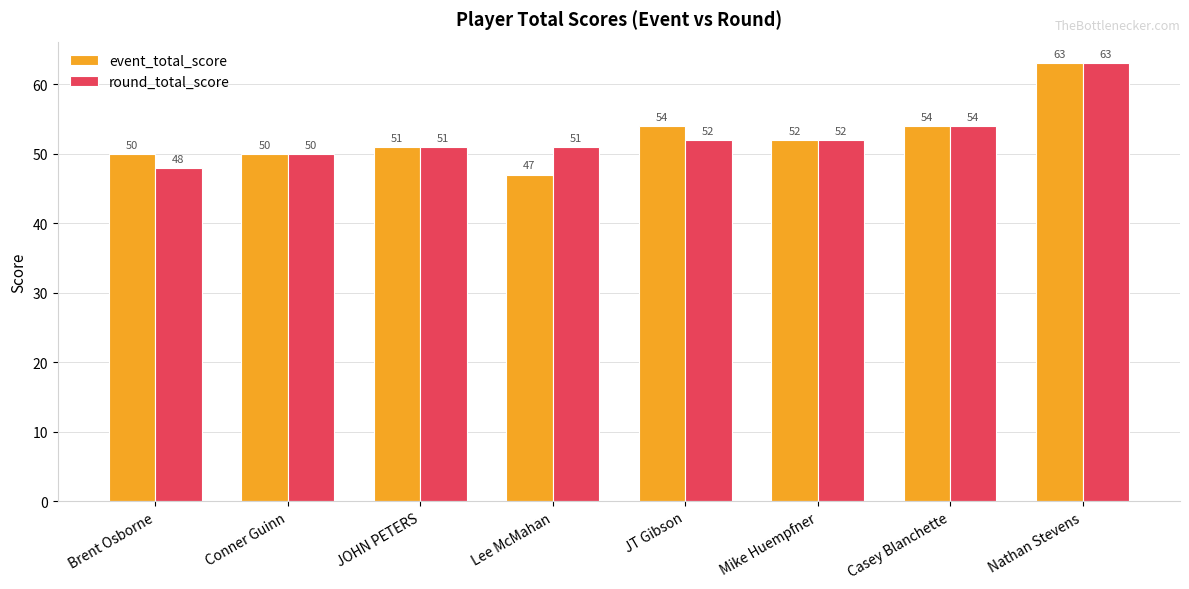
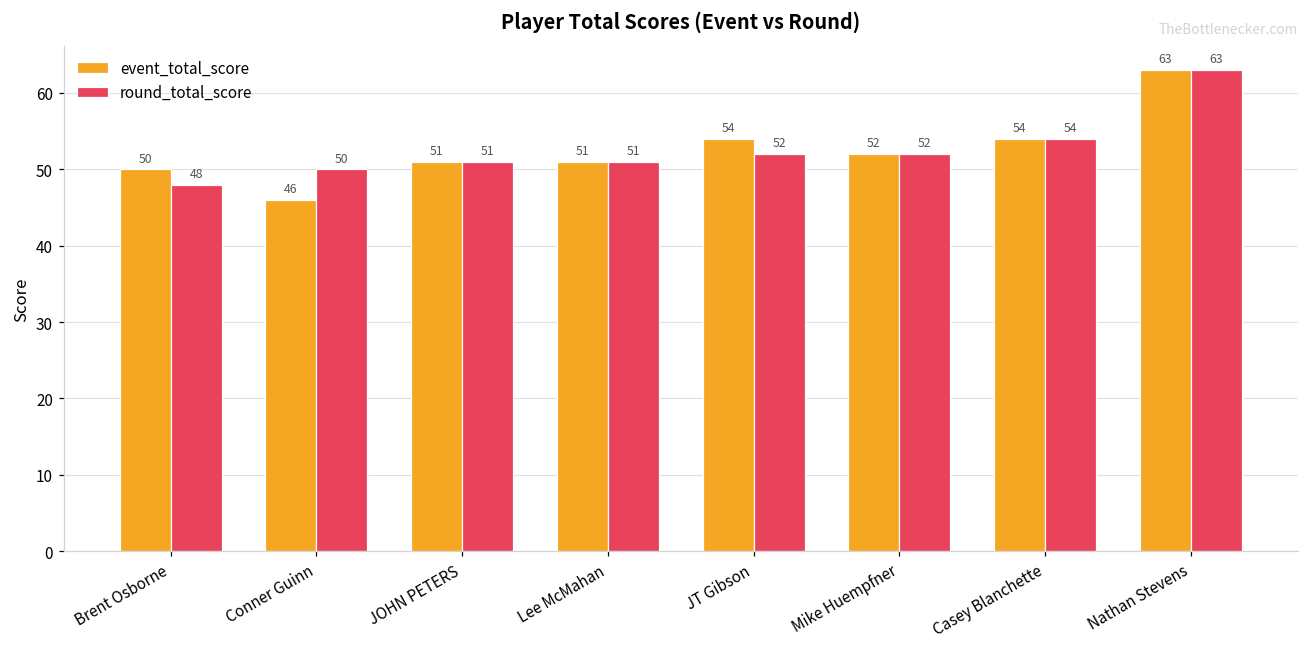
  {
    "event_total_score": {
      "Brent Osborne": 50,
-     "Conner Guinn": 50,
+     "Conner Guinn": 46,
      "JOHN PETERS": 51,
-     "Lee McMahan": 47,
+     "Lee McMahan": 51,
      "JT Gibson": 54,
      "Mike Huempfner": 52,
      "Casey Blanchette": 54,
      "Nathan Stevens": 63
    },
    "round_total_score": {
      "Brent Osborne": 48,
      "Conner Guinn": 50,
      "JOHN PETERS": 51,
      "Lee McMahan": 51,
      "JT Gibson": 52,
      "Mike Huempfner": 52,
      "Casey Blanchette": 54,
      "Nathan Stevens": 63
    }
  }
